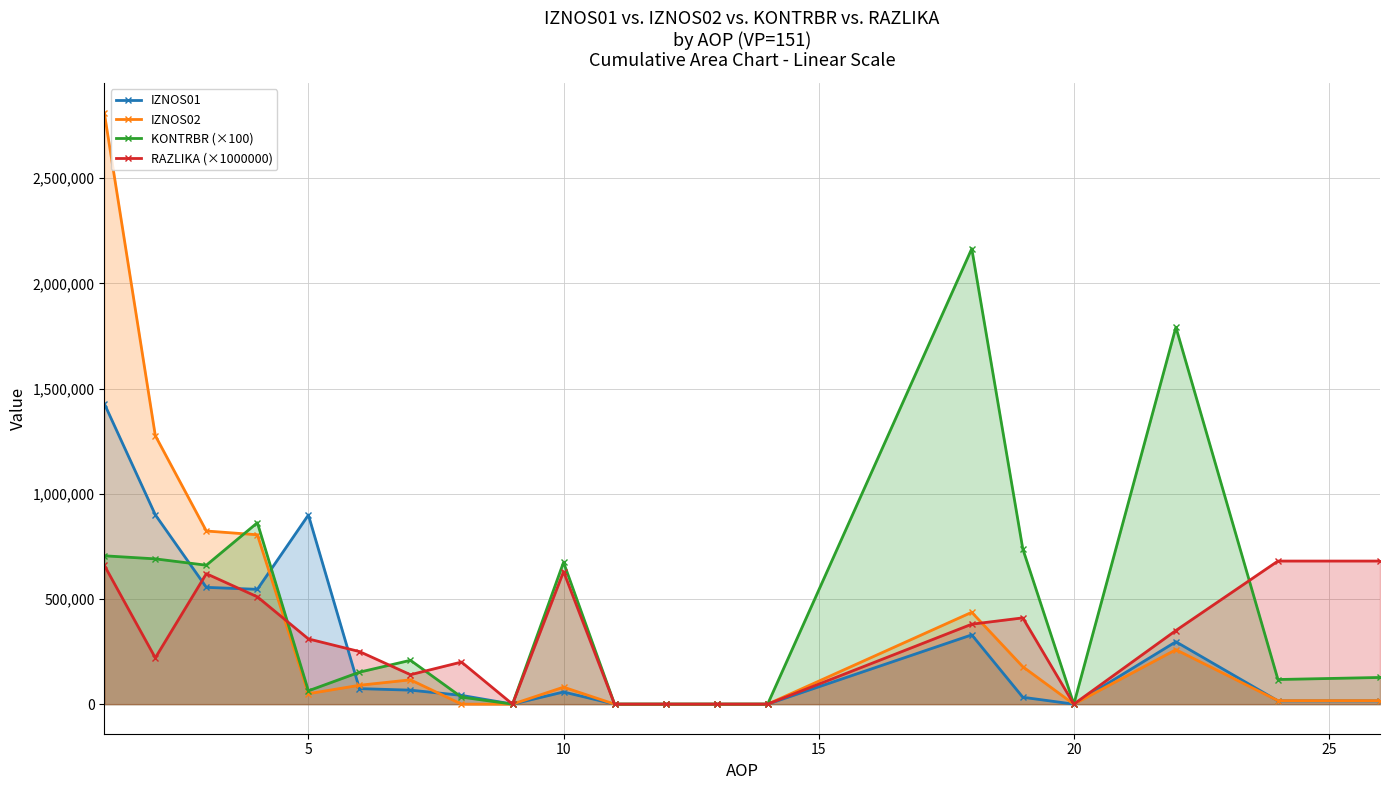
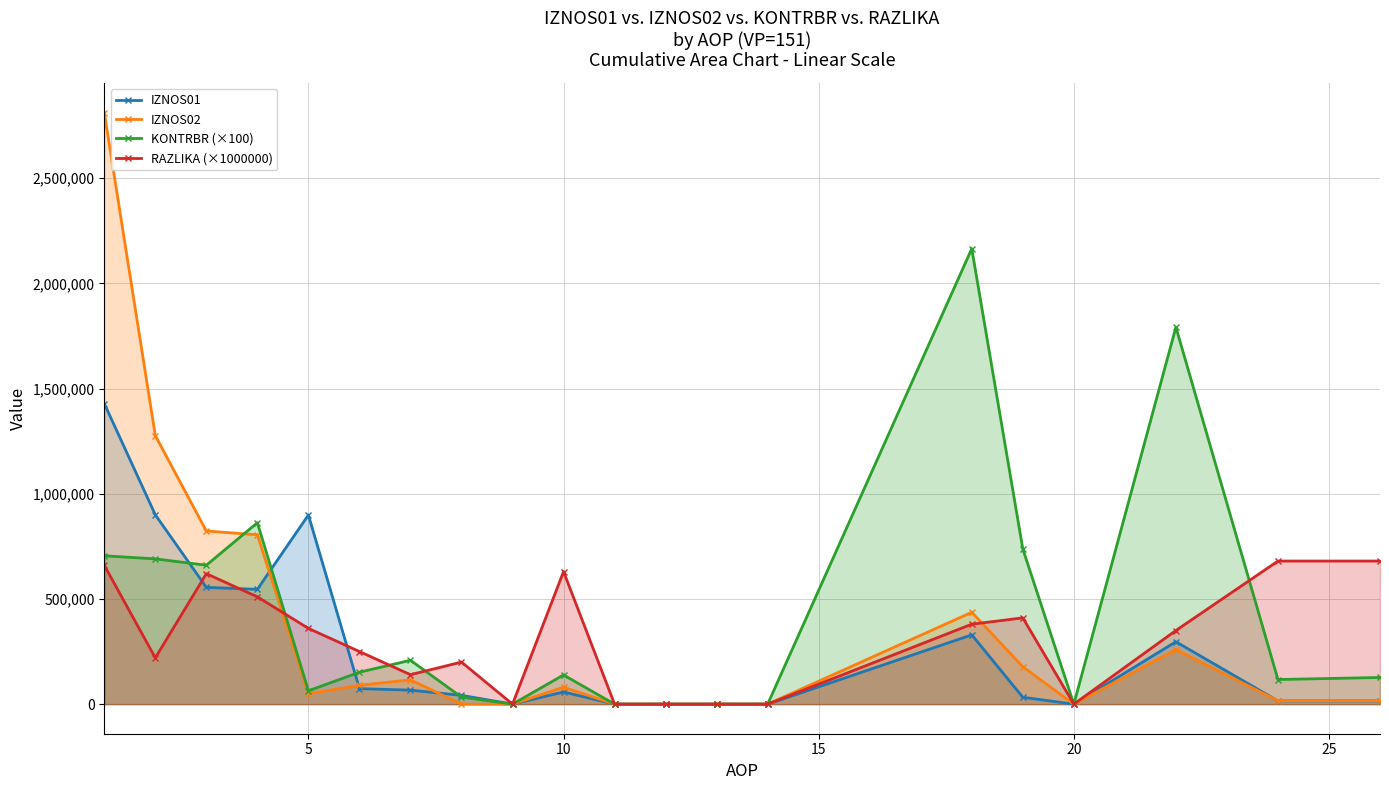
  {
    "IZNOS01": {
      "5": "900,000",
      "10": "60,000"
    },
    "IZNOS02": {
      "5": "50,000",
      "10": "80,000"
    },
    "KONTRBR (×100)": {
      "5": "60,000",
-     "10": "670,000"
+     "10": "140,000"
    },
    "RAZLIKA (×1000000)": {
-     "5": "310,000",
+     "5": "360,000",
      "10": "630,000"
    }
  }
